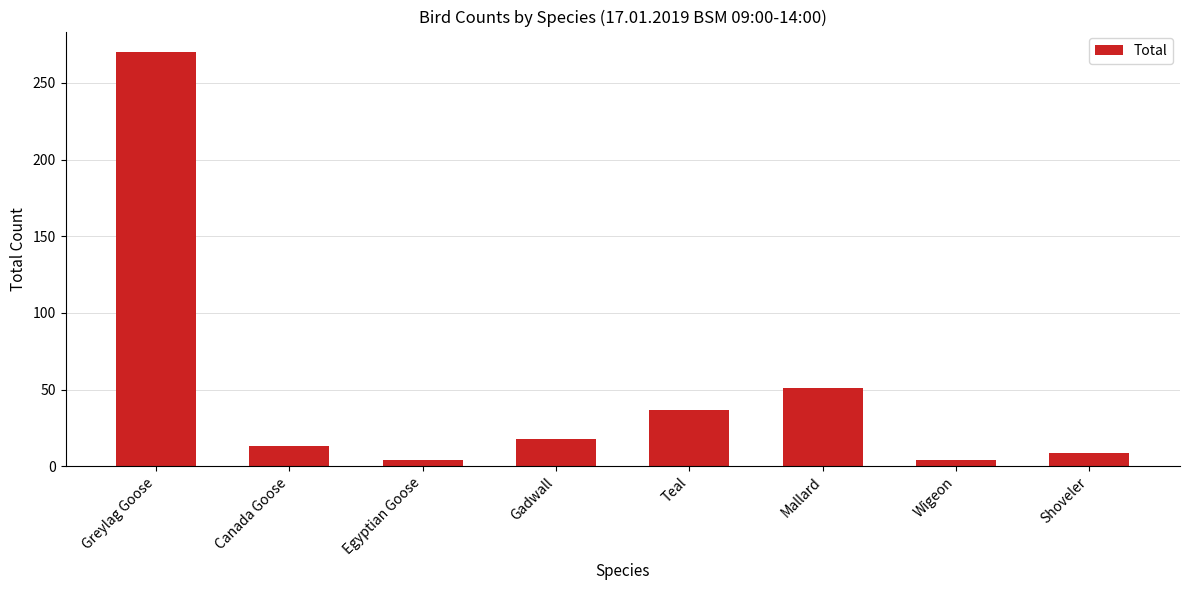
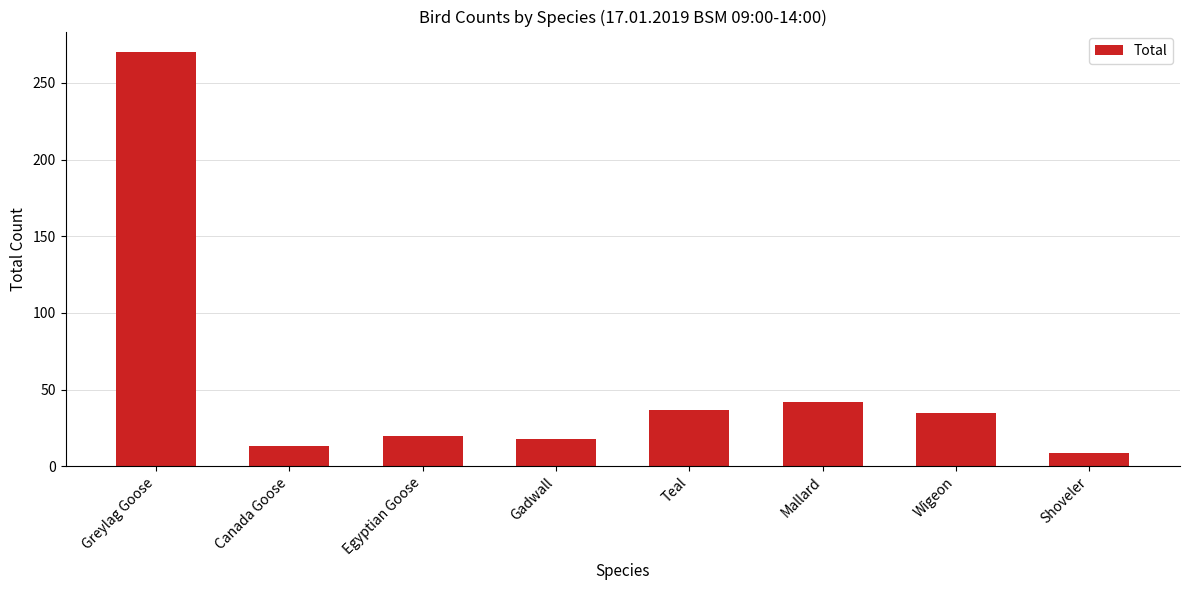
  {
    "Greylag Goose": 270,
    "Canada Goose": 13,
-   "Egyptian Goose": 4,
+   "Egyptian Goose": 20,
    "Gadwall": 18,
    "Teal": 37,
-   "Mallard": 51,
-   "Wigeon": 4,
+   "Mallard": 42,
+   "Wigeon": 35,
    "Shoveler": 9
  }
